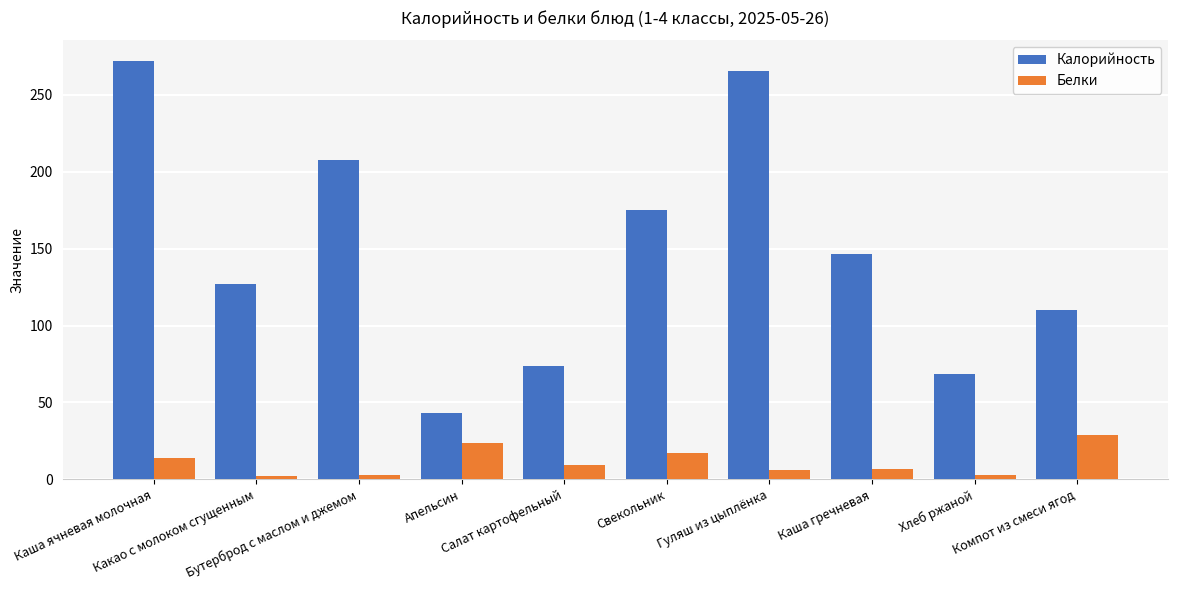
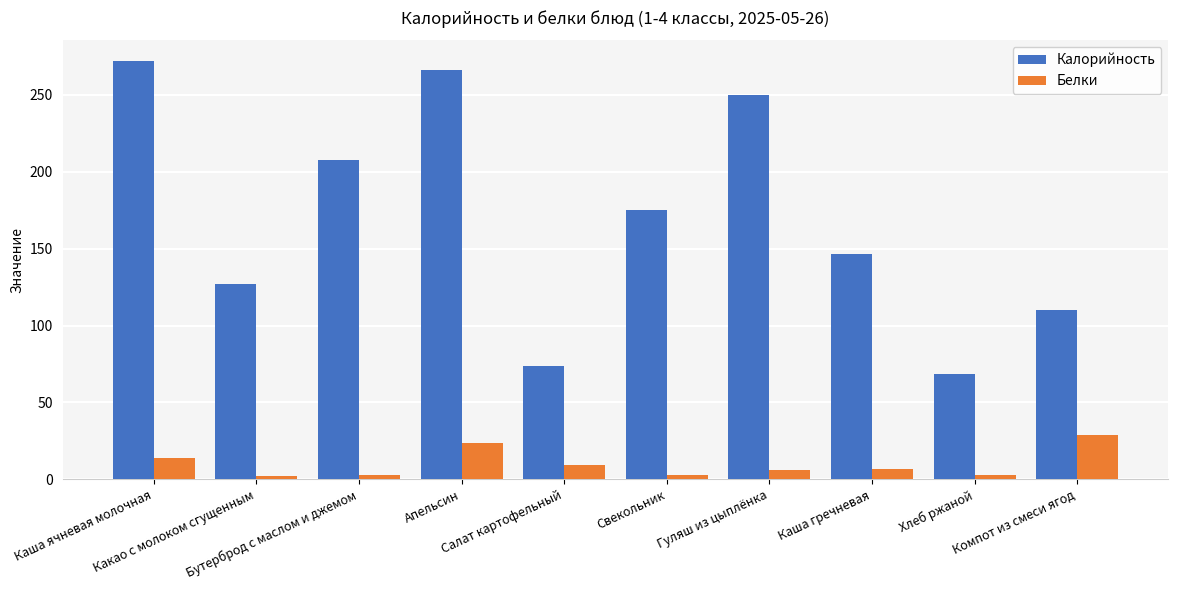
  {
    "Калорийность": {
      "Каша ячневая молочная": 272,
      "Какао с молоком сгущенным": 127,
      "Бутерброд с маслом и джемом": 208,
-     "Апельсин": 43,
+     "Апельсин": 266,
      "Салат картофельный": 74,
      "Свекольник": 175,
-     "Гуляш из цыплёнка": 266,
+     "Гуляш из цыплёнка": 250,
      "Каша гречневая": 146,
      "Хлеб ржаной": 68,
      "Компот из смеси ягод": 110
    },
    "Белки": {
      "Каша ячневая молочная": 14,
      "Какао с молоком сгущенным": 2,
      "Бутерброд с маслом и джемом": 3,
      "Апельсин": 24,
      "Салат картофельный": 9,
-     "Свекольник": 17,
+     "Свекольник": 2,
      "Гуляш из цыплёнка": 6,
      "Каша гречневая": 7,
      "Хлеб ржаной": 3,
      "Компот из смеси ягод": 29
    }
  }
